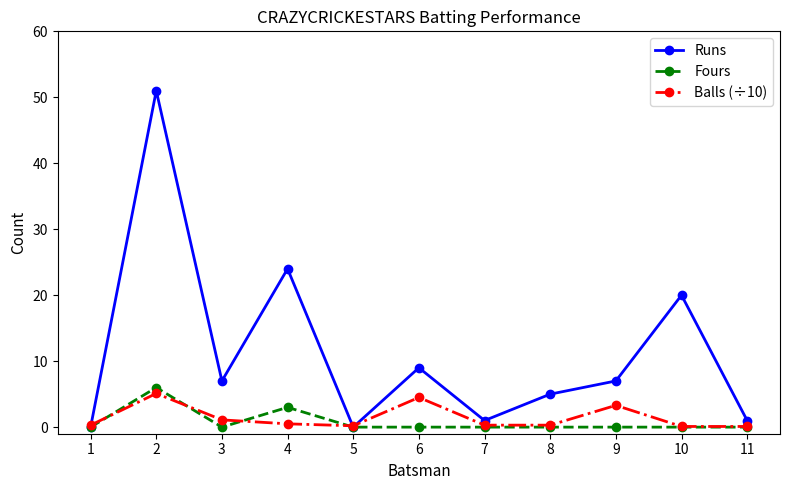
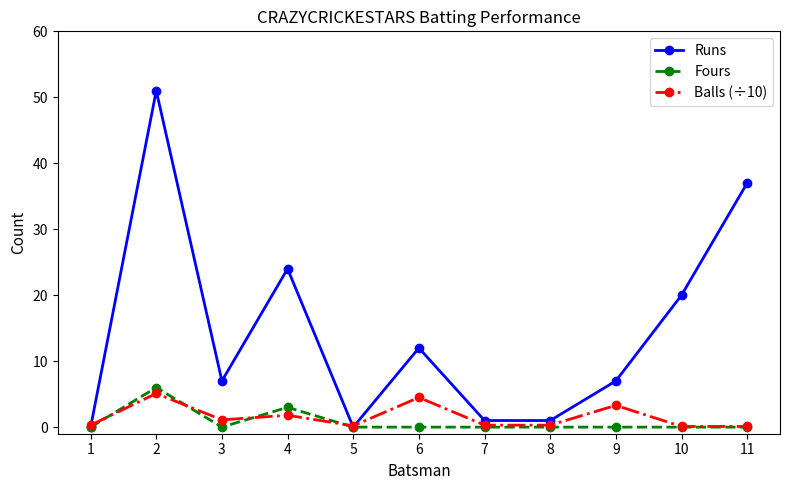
  {
    "Runs": {
      "2": 51,
      "3": 7,
      "4": 24,
-     "6": 9,
+     "6": 12,
      "7": 1,
-     "8": 5,
+     "8": 1,
      "9": 7,
      "10": 20,
-     "11": 1
+     "11": 37
    },
    "Fours": {
      "2": 6,
      "3": 0,
      "4": 3,
      "6": 0,
      "9": 0
    },
    "Balls (÷10)": {
      "2": 5,
      "3": 1,
-     "4": 1,
+     "4": 2,
      "6": 5,
      "9": 3
    }
  }
